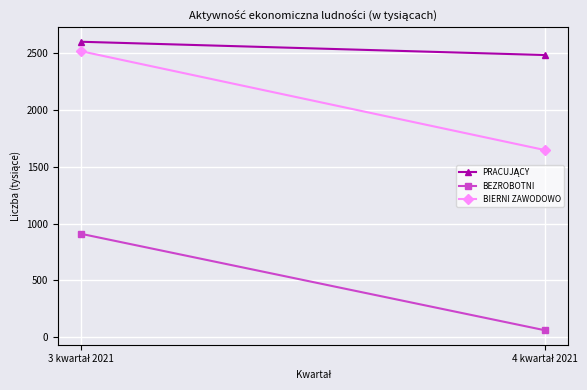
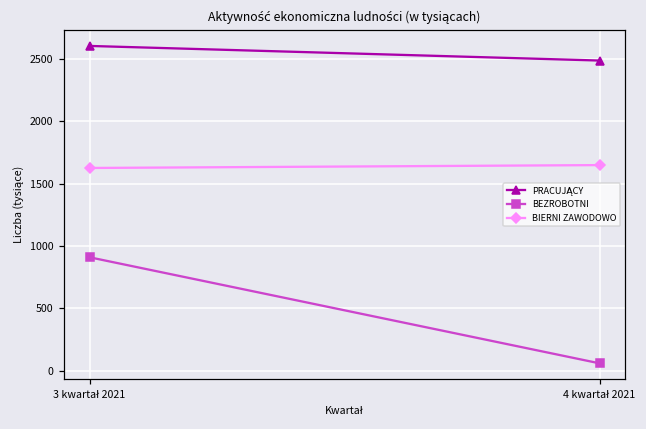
  {
    "PRACUJĄCY": {
      "3 kwartał 2021": 2600,
      "4 kwartał 2021": 2490
    },
    "BEZROBOTNI": {
      "3 kwartał 2021": 910,
      "4 kwartał 2021": 60
    },
    "BIERNI ZAWODOWO": {
-     "3 kwartał 2021": 2520,
+     "3 kwartał 2021": 1630,
      "4 kwartał 2021": 1650
    }
  }
